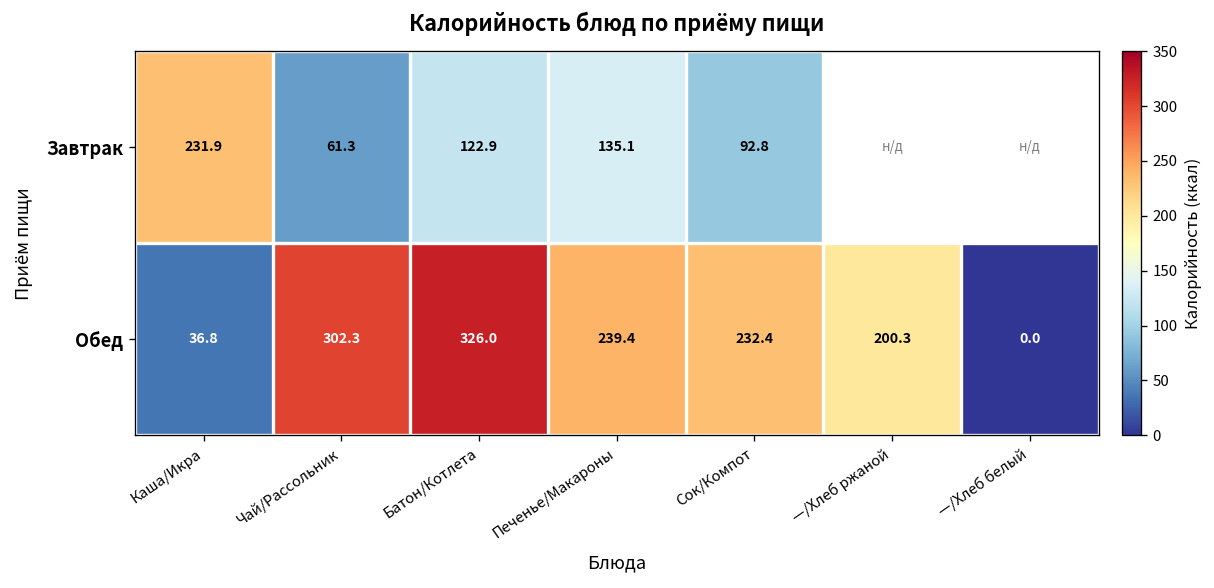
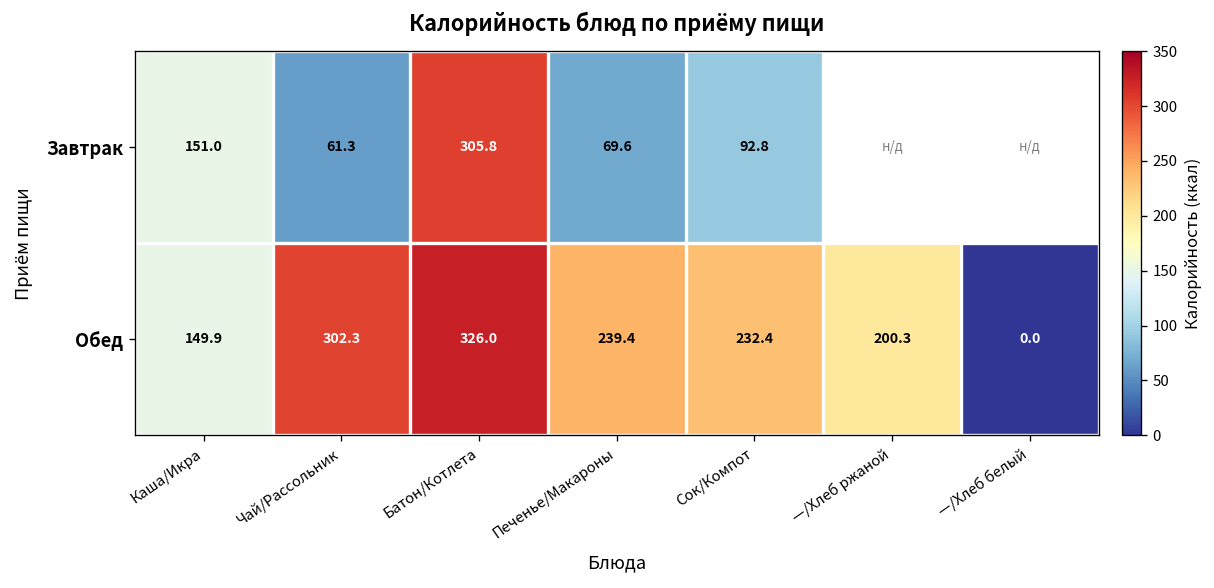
  {
    "Завтрак": {
-     "Каша/Икра": 231.9,
+     "Каша/Икра": 151.0,
      "Чай/Рассольник": 61.3,
-     "Батон/Котлета": 122.9,
-     "Печенье/Макароны": 135.1,
+     "Батон/Котлета": 305.8,
+     "Печенье/Макароны": 69.6,
      "Сок/Компот": 92.8
    },
    "Обед": {
-     "Каша/Икра": 36.8,
+     "Каша/Икра": 149.9,
      "Чай/Рассольник": 302.3,
      "Батон/Котлета": 326.0,
      "Печенье/Макароны": 239.4,
      "Сок/Компот": 232.4,
      "—/Хлеб ржаной": 200.3,
      "—/Хлеб белый": 0.0
    }
  }
